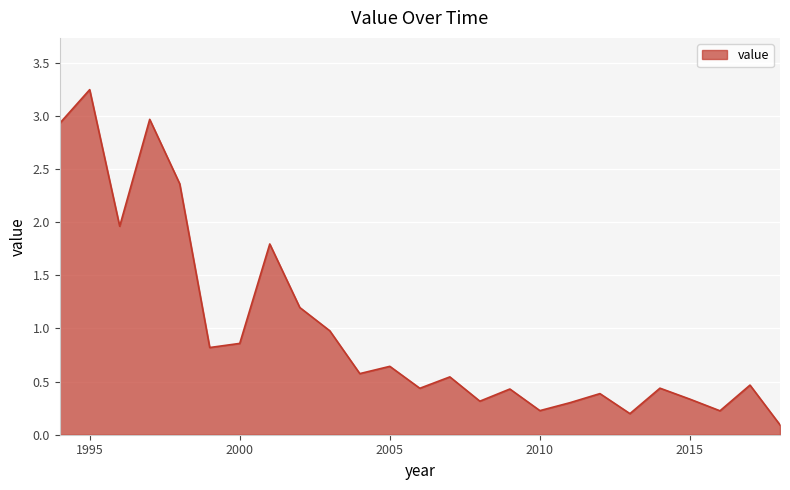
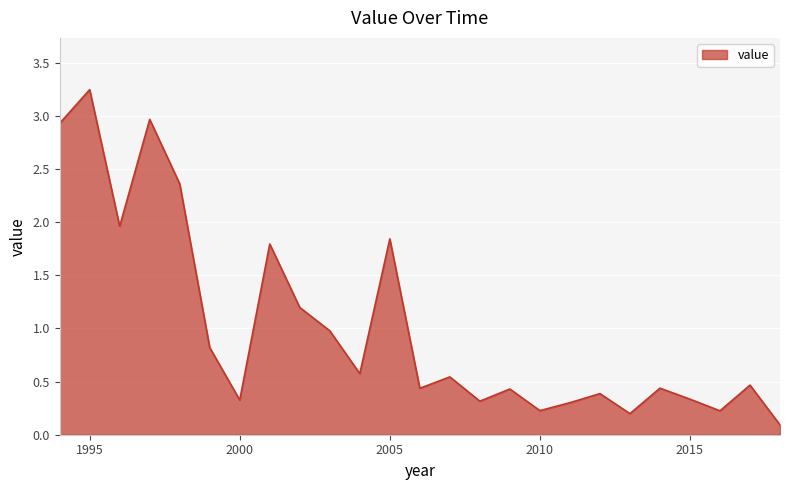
  {
    "1995": 3.25,
-   "2000": 0.86,
-   "2005": 0.64,
+   "2000": 0.33,
+   "2005": 1.84,
    "2010": 0.23,
    "2015": 0.33
  }
